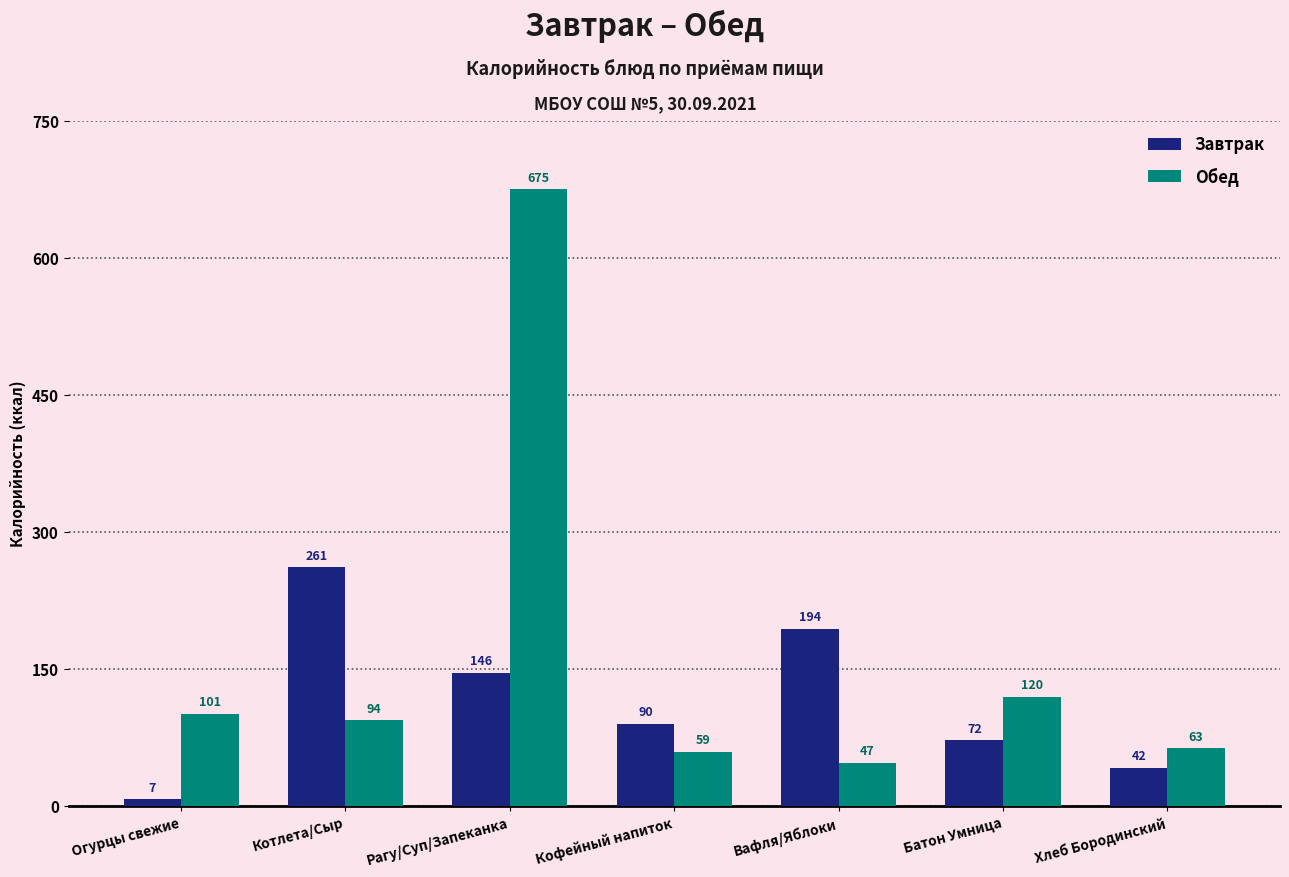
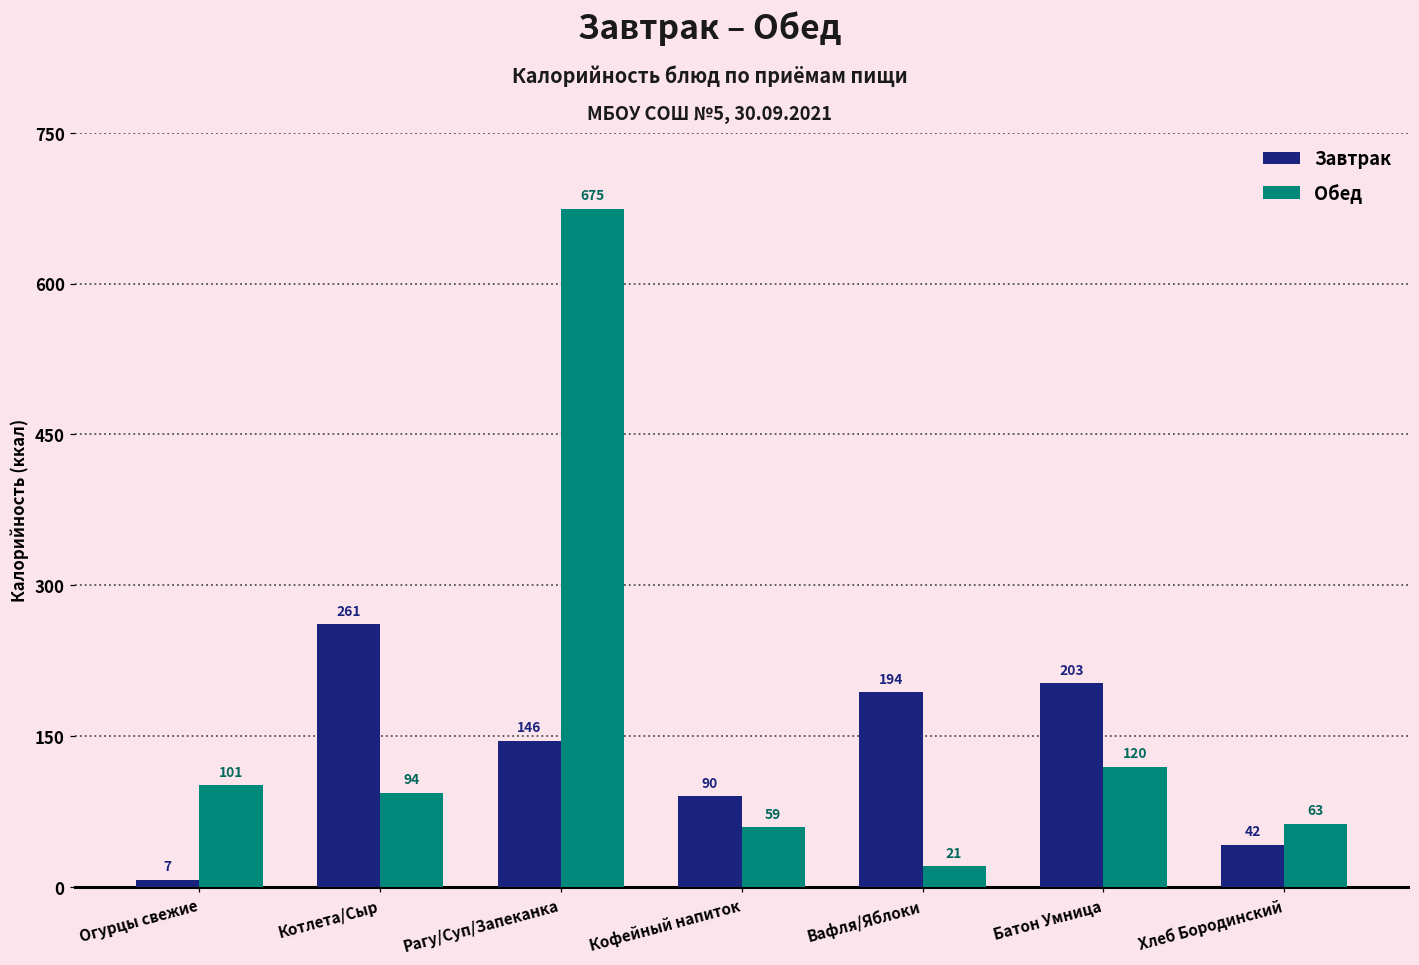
  {
    "Завтрак": {
      "Огурцы свежие": 7,
      "Котлета/Сыр": 261,
      "Рагу/Суп/Запеканка": 146,
      "Кофейный напиток": 90,
      "Вафля/Яблоки": 194,
-     "Батон Умница": 72,
+     "Батон Умница": 203,
      "Хлеб Бородинский": 42
    },
    "Обед": {
      "Огурцы свежие": 101,
      "Котлета/Сыр": 94,
      "Рагу/Суп/Запеканка": 675,
      "Кофейный напиток": 59,
-     "Вафля/Яблоки": 47,
+     "Вафля/Яблоки": 21,
      "Батон Умница": 120,
      "Хлеб Бородинский": 63
    }
  }
